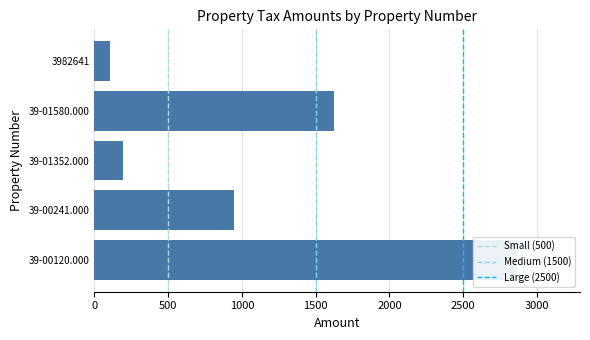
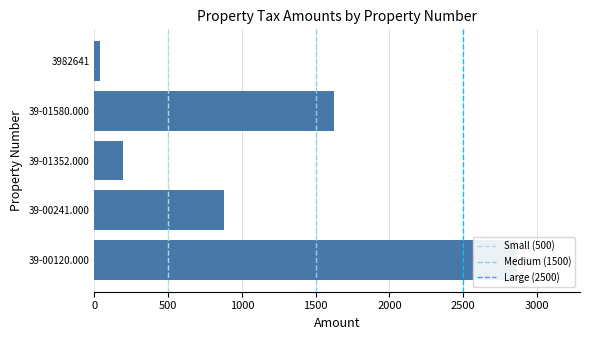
  {
-   "3982641": 110,
+   "3982641": 40,
    "39-01580.000": 1620,
    "39-01352.000": 190,
-   "39-00241.000": 940
+   "39-00241.000": 880
  }
